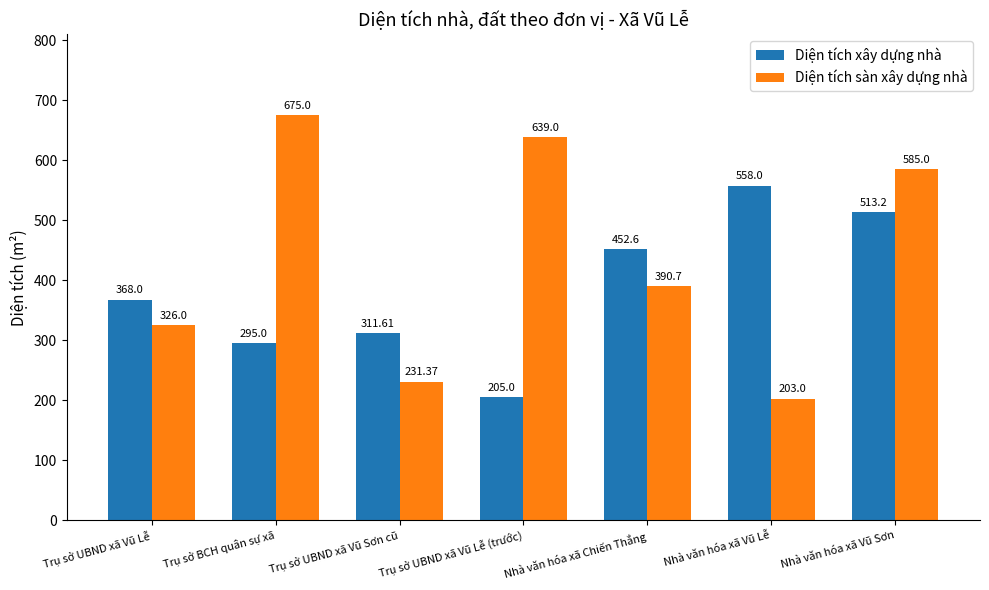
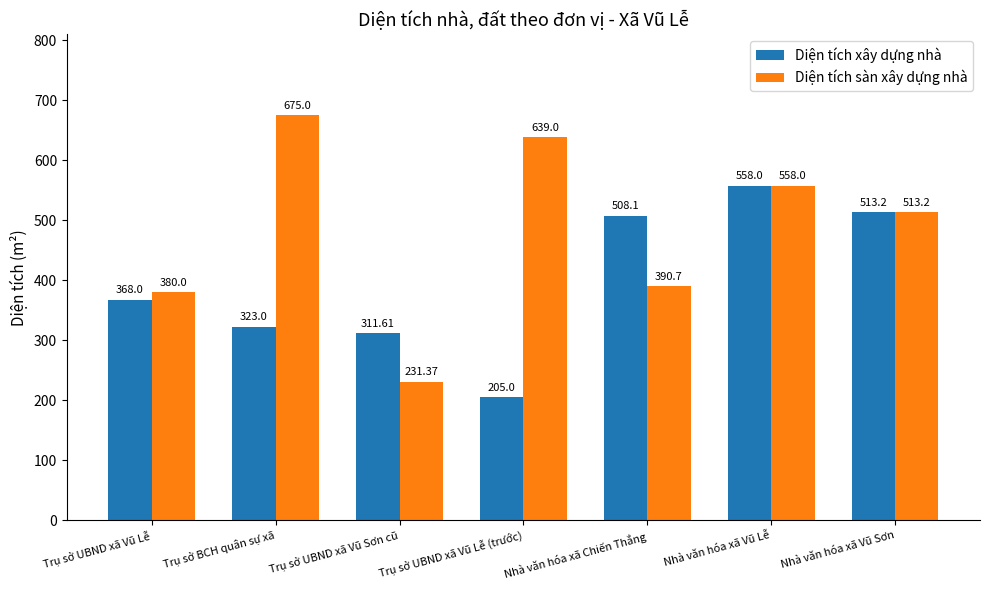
  {
    "Diện tích xây dựng nhà": {
      "Trụ sở UBND xã Vũ Lễ": 368.0,
-     "Trụ sở BCH quân sự xã": 295.0,
+     "Trụ sở BCH quân sự xã": 323.0,
      "Trụ sở UBND xã Vũ Sơn cũ": 311.61,
      "Trụ sở UBND xã Vũ Lễ (trước)": 205.0,
-     "Nhà văn hóa xã Chiến Thắng": 452.6,
+     "Nhà văn hóa xã Chiến Thắng": 508.1,
      "Nhà văn hóa xã Vũ Lễ": 558.0,
      "Nhà văn hóa xã Vũ Sơn": 513.2
    },
    "Diện tích sàn xây dựng nhà": {
-     "Trụ sở UBND xã Vũ Lễ": 326.0,
+     "Trụ sở UBND xã Vũ Lễ": 380.0,
      "Trụ sở BCH quân sự xã": 675.0,
      "Trụ sở UBND xã Vũ Sơn cũ": 231.37,
      "Trụ sở UBND xã Vũ Lễ (trước)": 639.0,
      "Nhà văn hóa xã Chiến Thắng": 390.7,
-     "Nhà văn hóa xã Vũ Lễ": 203.0,
-     "Nhà văn hóa xã Vũ Sơn": 585.0
+     "Nhà văn hóa xã Vũ Lễ": 558.0,
+     "Nhà văn hóa xã Vũ Sơn": 513.2
    }
  }
